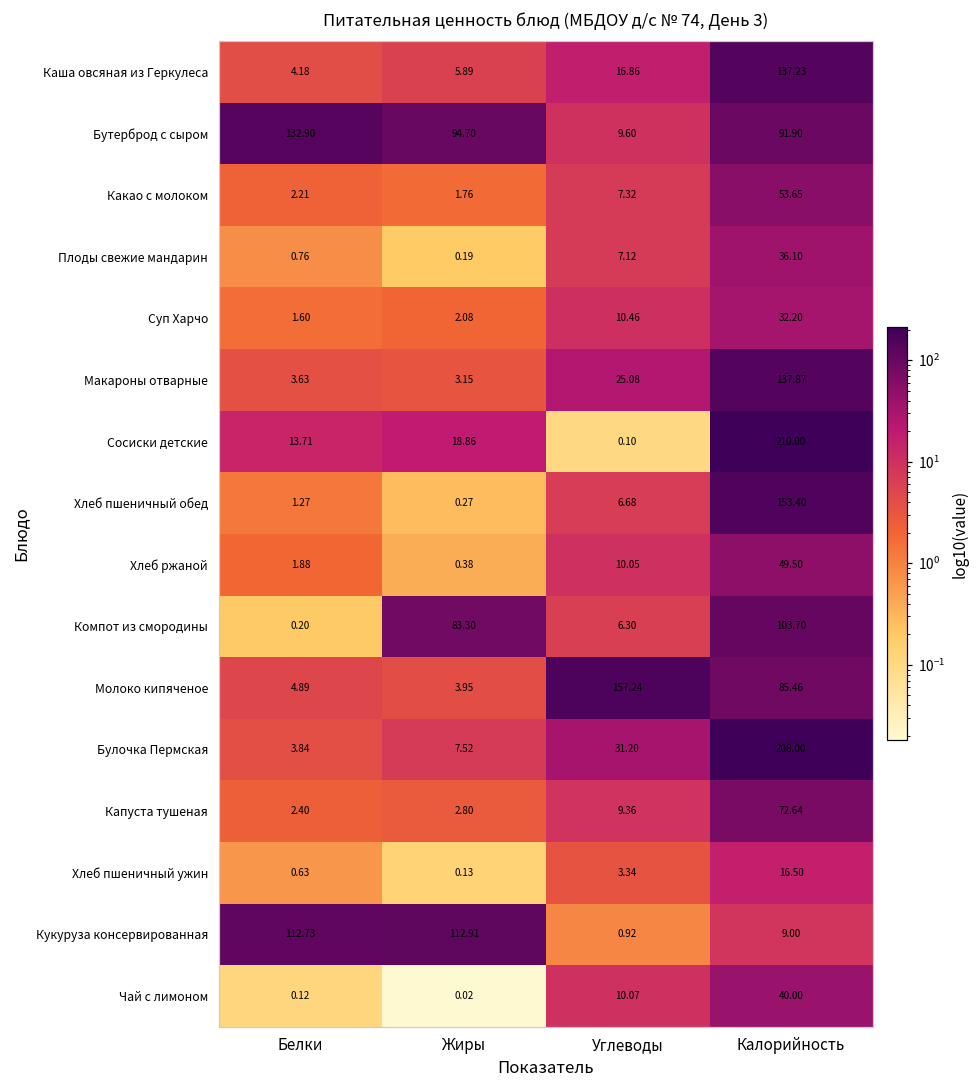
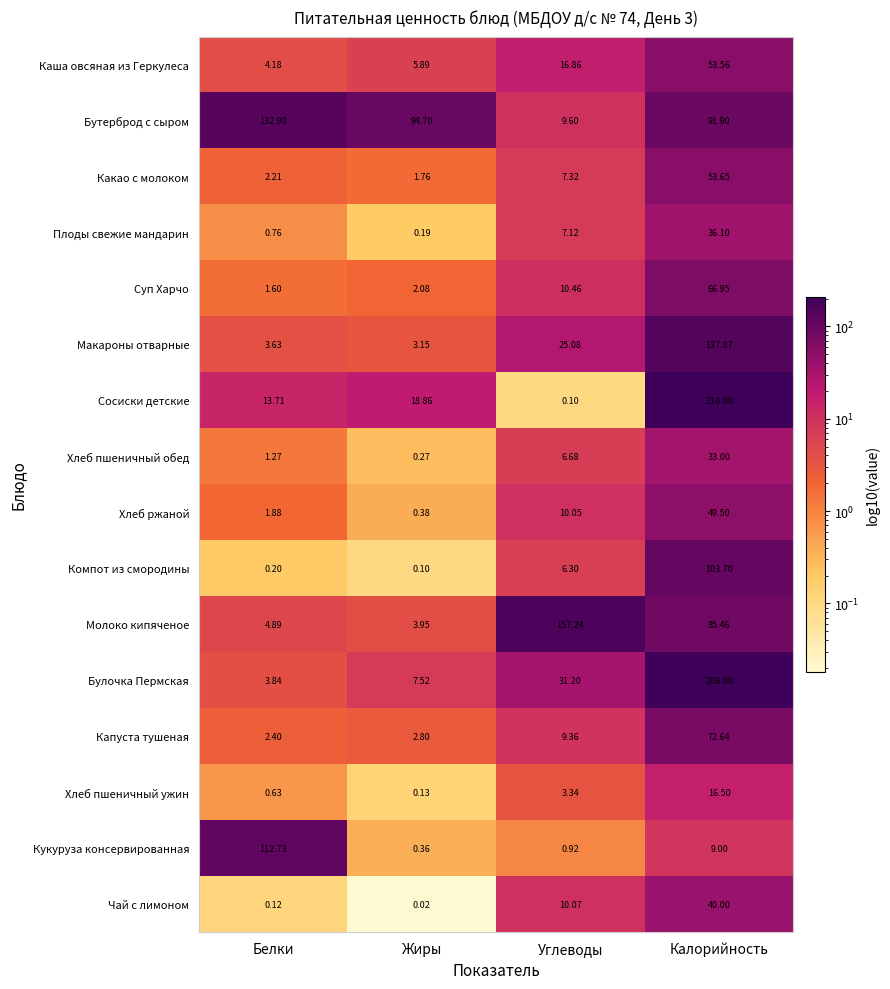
  {
    "Каша овсяная из Геркулеса": {
      "Белки": 4.18,
      "Жиры": 5.89,
      "Углеводы": 16.86,
-     "Калорийность": 137.23
+     "Калорийность": 53.56
    },
    "Бутерброд с сыром": {
      "Белки": 132.90,
      "Жиры": 94.70,
      "Углеводы": 9.60,
      "Калорийность": 91.90
    },
    "Какао с молоком": {
      "Белки": 2.21,
      "Жиры": 1.76,
      "Углеводы": 7.32,
      "Калорийность": 53.65
    },
    "Плоды свежие мандарин": {
      "Белки": 0.76,
      "Жиры": 0.19,
      "Углеводы": 7.12,
      "Калорийность": 36.10
    },
    "Суп Харчо": {
      "Белки": 1.60,
      "Жиры": 2.08,
      "Углеводы": 10.46,
-     "Калорийность": 32.20
+     "Калорийность": 66.95
    },
    "Макароны отварные": {
      "Белки": 3.63,
      "Жиры": 3.15,
      "Углеводы": 25.08,
      "Калорийность": 137.87
    },
    "Сосиски детские": {
      "Белки": 13.71,
      "Жиры": 18.86,
      "Углеводы": 0.10,
      "Калорийность": 210.00
    },
    "Хлеб пшеничный обед": {
      "Белки": 1.27,
      "Жиры": 0.27,
      "Углеводы": 6.68,
-     "Калорийность": 153.40
+     "Калорийность": 33.00
    },
    "Хлеб ржаной": {
      "Белки": 1.88,
      "Жиры": 0.38,
      "Углеводы": 10.05,
      "Калорийность": 49.50
    },
    "Компот из смородины": {
      "Белки": 0.20,
-     "Жиры": 83.30,
+     "Жиры": 0.10,
      "Углеводы": 6.30,
      "Калорийность": 103.70
    },
    "Молоко кипяченое": {
      "Белки": 4.89,
      "Жиры": 3.95,
      "Углеводы": 157.24,
      "Калорийность": 85.46
    },
    "Булочка Пермская": {
      "Белки": 3.84,
      "Жиры": 7.52,
      "Углеводы": 31.20,
      "Калорийность": 208.00
    },
    "Капуста тушеная": {
      "Белки": 2.40,
      "Жиры": 2.80,
      "Углеводы": 9.36,
      "Калорийность": 72.64
    },
    "Хлеб пшеничный ужин": {
      "Белки": 0.63,
      "Жиры": 0.13,
      "Углеводы": 3.34,
      "Калорийность": 16.50
    },
    "Кукуруза консервированная": {
      "Белки": 112.73,
-     "Жиры": 112.91,
+     "Жиры": 0.36,
      "Углеводы": 0.92,
      "Калорийность": 9.00
    },
    "Чай с лимоном": {
      "Белки": 0.12,
      "Жиры": 0.02,
      "Углеводы": 10.07,
      "Калорийность": 40.00
    }
  }
